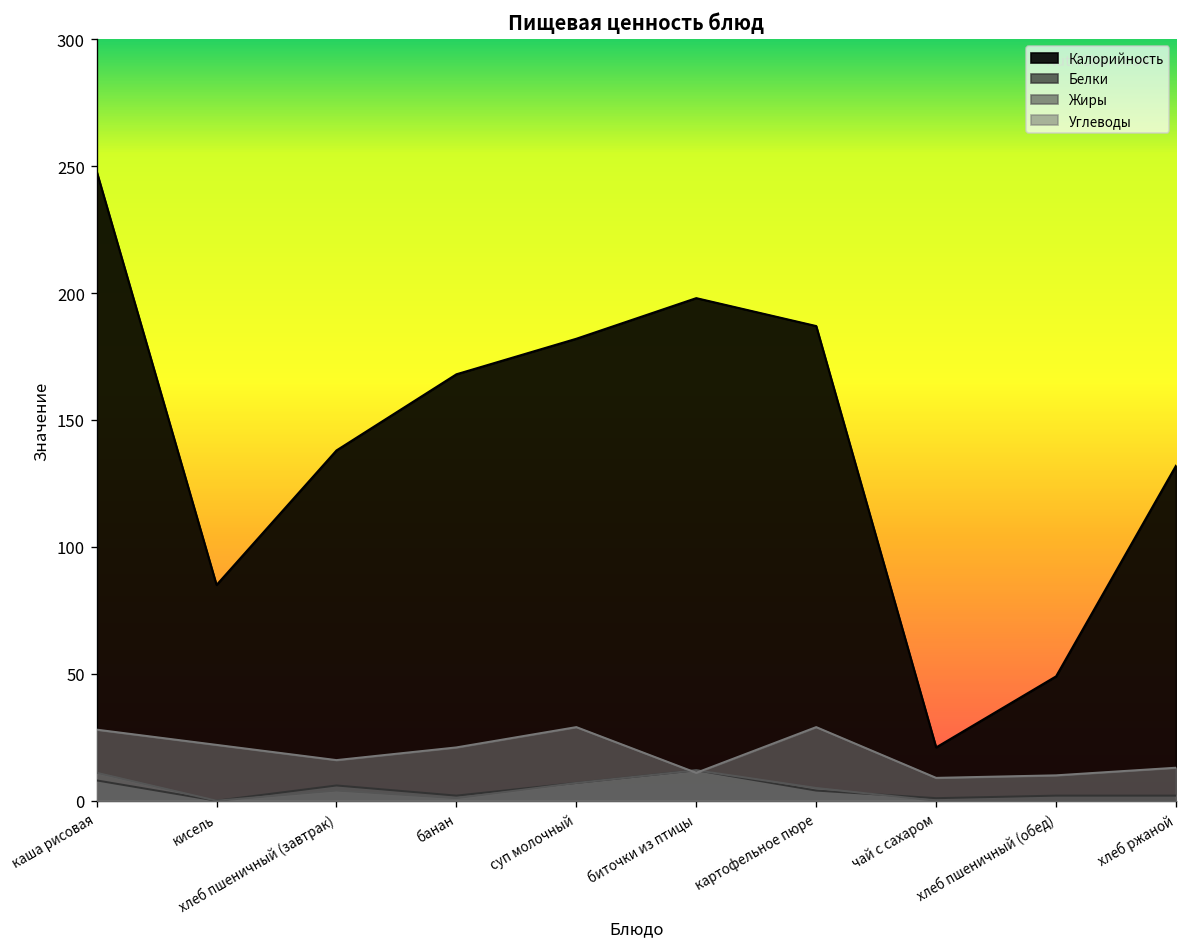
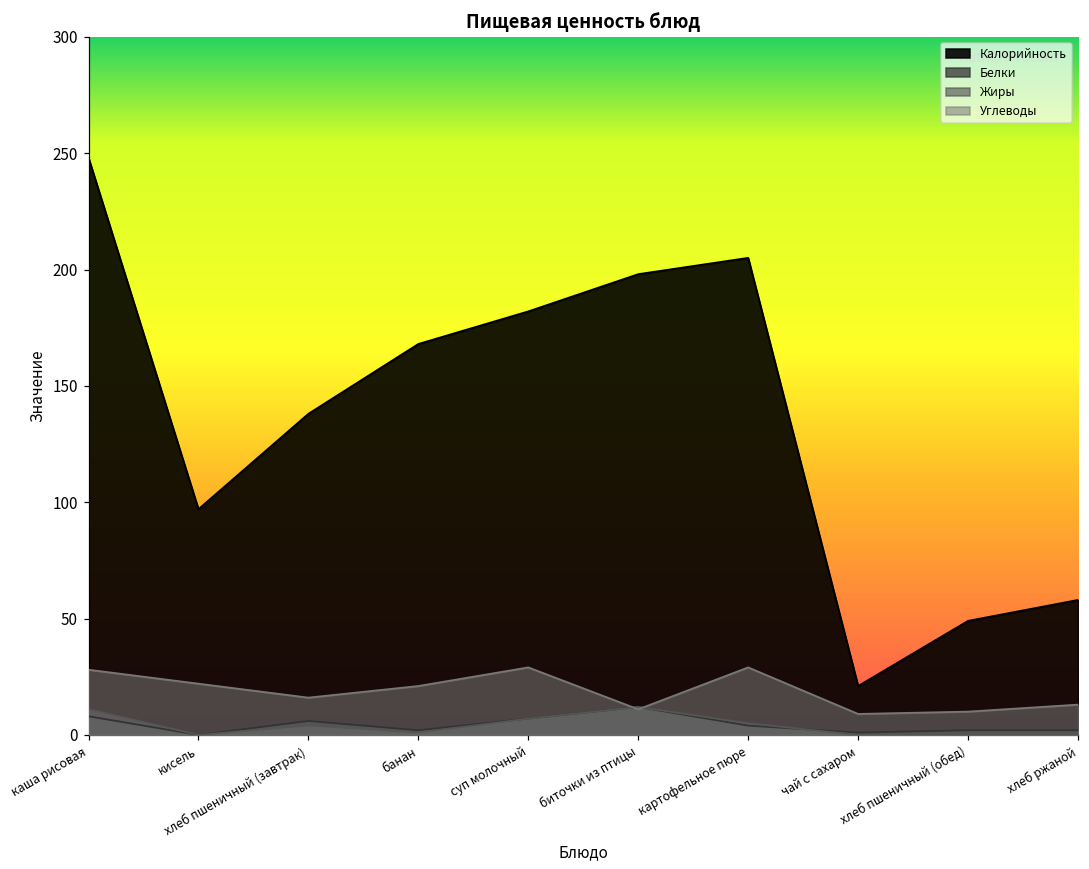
  {
    "Калорийность": {
      "каша рисовая": 248,
-     "кисель": 85,
+     "кисель": 97,
      "хлеб пшеничный (завтрак)": 138,
      "банан": 168,
      "суп молочный": 182,
      "биточки из птицы": 198,
-     "картофельное пюре": 187,
+     "картофельное пюре": 205,
      "чай с сахаром": 21,
      "хлеб пшеничный (обед)": 49,
-     "хлеб ржаной": 132
+     "хлеб ржаной": 58
    }
  }
